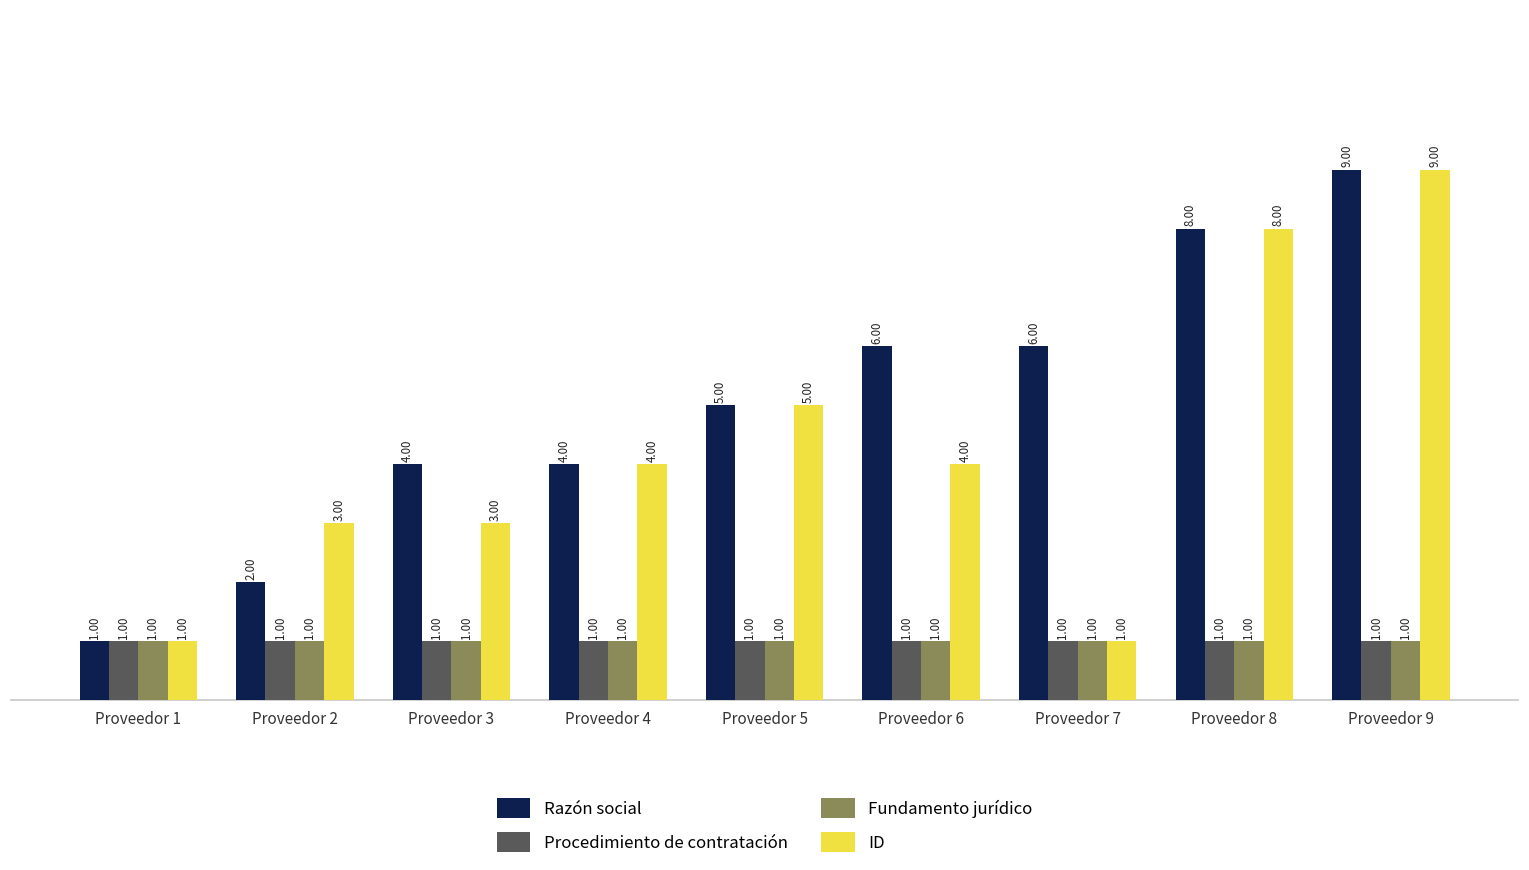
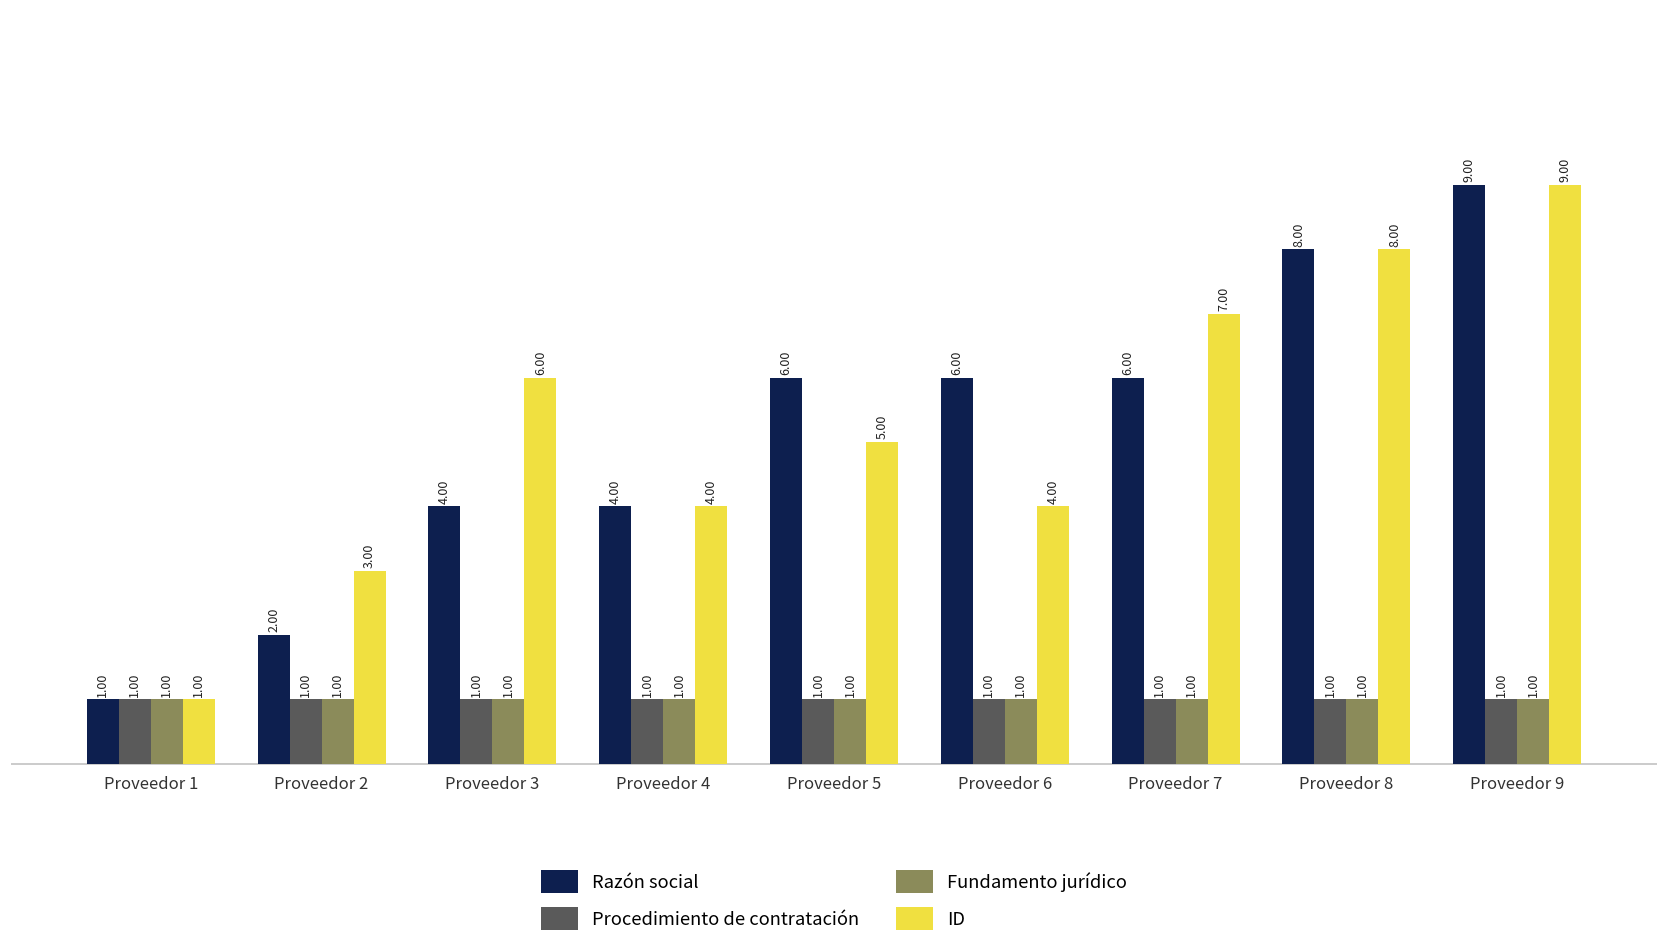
  {
    "Razón social": {
      "Proveedor 1": 1.00,
      "Proveedor 2": 2.00,
      "Proveedor 3": 4.00,
      "Proveedor 4": 4.00,
-     "Proveedor 5": 5.00,
+     "Proveedor 5": 6.00,
      "Proveedor 6": 6.00,
      "Proveedor 7": 6.00,
      "Proveedor 8": 8.00,
      "Proveedor 9": 9.00
    },
    "Procedimiento de contratación": {
      "Proveedor 1": 1.00,
      "Proveedor 2": 1.00,
      "Proveedor 3": 1.00,
      "Proveedor 4": 1.00,
      "Proveedor 5": 1.00,
      "Proveedor 6": 1.00,
      "Proveedor 7": 1.00,
      "Proveedor 8": 1.00,
      "Proveedor 9": 1.00
    },
    "Fundamento jurídico": {
      "Proveedor 1": 1.00,
      "Proveedor 2": 1.00,
      "Proveedor 3": 1.00,
      "Proveedor 4": 1.00,
      "Proveedor 5": 1.00,
      "Proveedor 6": 1.00,
      "Proveedor 7": 1.00,
      "Proveedor 8": 1.00,
      "Proveedor 9": 1.00
    },
    "ID": {
      "Proveedor 1": 1.00,
      "Proveedor 2": 3.00,
-     "Proveedor 3": 3.00,
+     "Proveedor 3": 6.00,
      "Proveedor 4": 4.00,
      "Proveedor 5": 5.00,
      "Proveedor 6": 4.00,
-     "Proveedor 7": 1.00,
+     "Proveedor 7": 7.00,
      "Proveedor 8": 8.00,
      "Proveedor 9": 9.00
    }
  }
